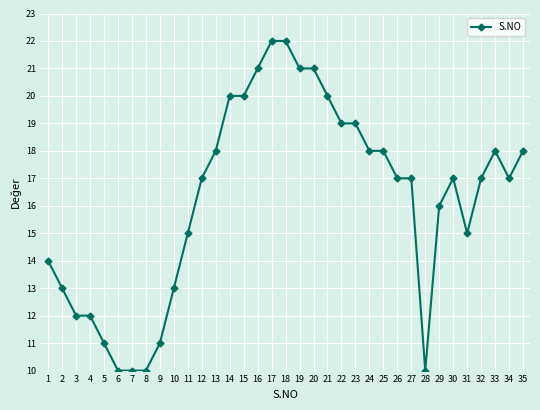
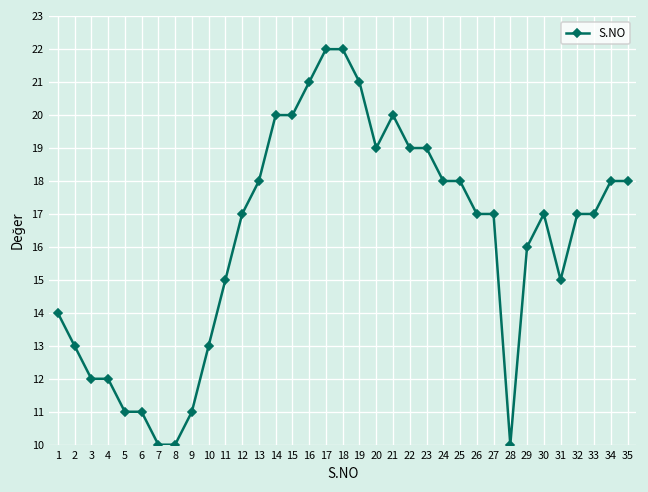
  {
    "1": 14,
    "2": 13,
    "3": 12,
    "4": 12,
    "5": 11,
-   "6": 10,
+   "6": 11,
    "7": 10,
    "8": 10,
    "9": 11,
    "10": 13,
    "11": 15,
    "12": 17,
    "13": 18,
    "14": 20,
    "15": 20,
    "16": 21,
    "17": 22,
    "18": 22,
    "19": 21,
-   "20": 21,
+   "20": 19,
    "21": 20,
    "22": 19,
    "23": 19,
    "24": 18,
    "25": 18,
    "26": 17,
    "27": 17,
    "28": 10,
    "29": 16,
    "30": 17,
    "31": 15,
    "32": 17,
-   "33": 18,
-   "34": 17,
+   "33": 17,
+   "34": 18,
    "35": 18
  }
